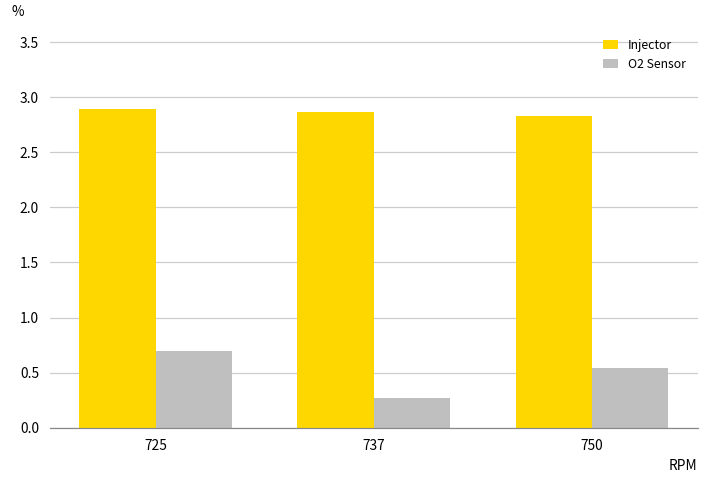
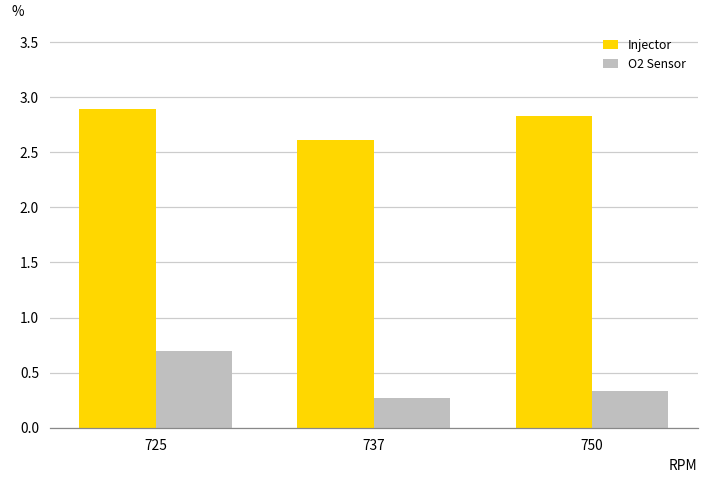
  {
    "Injector": {
      "725": 2.89,
-     "737": 2.86,
+     "737": 2.61,
      "750": 2.84
    },
    "O2 Sensor": {
      "725": 0.70,
      "737": 0.27,
-     "750": 0.54
+     "750": 0.33
    }
  }
